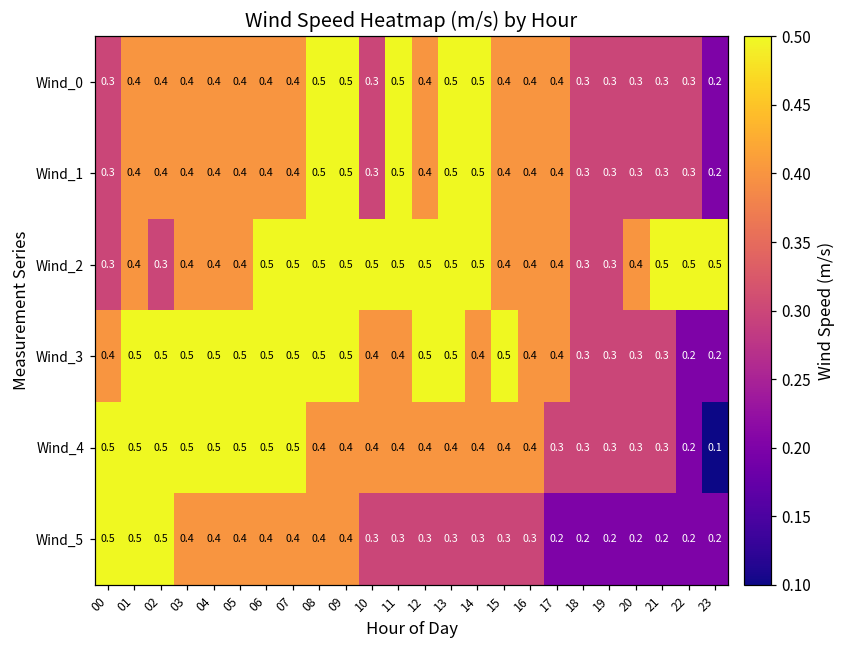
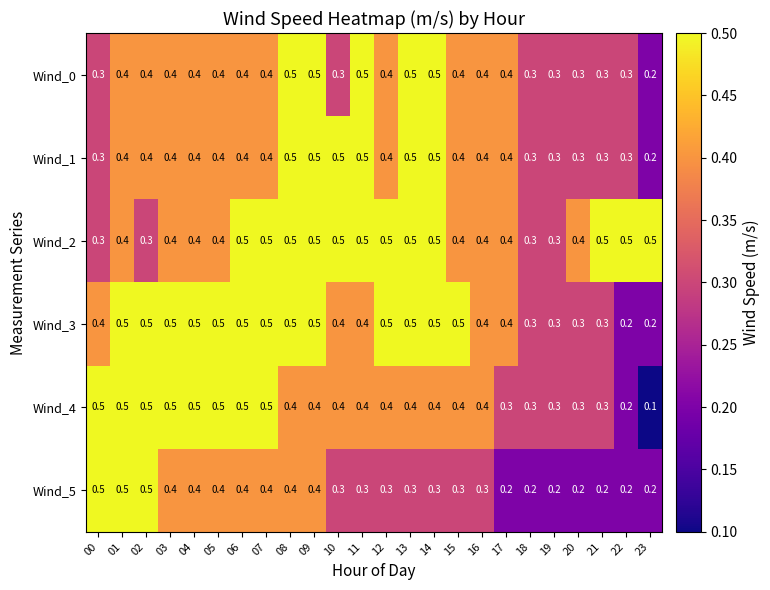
  {
    "Wind_0": {
      "00": 0.3,
      "01": 0.4,
      "02": 0.4,
      "03": 0.4,
      "04": 0.4,
      "05": 0.4,
      "06": 0.4,
      "07": 0.4,
      "08": 0.5,
      "09": 0.5,
      "10": 0.3,
      "11": 0.5,
      "12": 0.4,
      "13": 0.5,
      "14": 0.5,
      "15": 0.4,
      "16": 0.4,
      "17": 0.4,
      "18": 0.3,
      "19": 0.3,
      "20": 0.3,
      "21": 0.3,
      "22": 0.3,
      "23": 0.2
    },
    "Wind_1": {
      "00": 0.3,
      "01": 0.4,
      "02": 0.4,
      "03": 0.4,
      "04": 0.4,
      "05": 0.4,
      "06": 0.4,
      "07": 0.4,
      "08": 0.5,
      "09": 0.5,
-     "10": 0.3,
+     "10": 0.5,
      "11": 0.5,
      "12": 0.4,
      "13": 0.5,
      "14": 0.5,
      "15": 0.4,
      "16": 0.4,
      "17": 0.4,
      "18": 0.3,
      "19": 0.3,
      "20": 0.3,
      "21": 0.3,
      "22": 0.3,
      "23": 0.2
    },
    "Wind_2": {
      "00": 0.3,
      "01": 0.4,
      "02": 0.3,
      "03": 0.4,
      "04": 0.4,
      "05": 0.4,
      "06": 0.5,
      "07": 0.5,
      "08": 0.5,
      "09": 0.5,
      "10": 0.5,
      "11": 0.5,
      "12": 0.5,
      "13": 0.5,
      "14": 0.5,
      "15": 0.4,
      "16": 0.4,
      "17": 0.4,
      "18": 0.3,
      "19": 0.3,
      "20": 0.4,
      "21": 0.5,
      "22": 0.5,
      "23": 0.5
    },
    "Wind_3": {
      "00": 0.4,
      "01": 0.5,
      "02": 0.5,
      "03": 0.5,
      "04": 0.5,
      "05": 0.5,
      "06": 0.5,
      "07": 0.5,
      "08": 0.5,
      "09": 0.5,
      "10": 0.4,
      "11": 0.4,
      "12": 0.5,
      "13": 0.5,
-     "14": 0.4,
+     "14": 0.5,
      "15": 0.5,
      "16": 0.4,
      "17": 0.4,
      "18": 0.3,
      "19": 0.3,
      "20": 0.3,
      "21": 0.3,
      "22": 0.2,
      "23": 0.2
    },
    "Wind_4": {
      "00": 0.5,
      "01": 0.5,
      "02": 0.5,
      "03": 0.5,
      "04": 0.5,
      "05": 0.5,
      "06": 0.5,
      "07": 0.5,
      "08": 0.4,
      "09": 0.4,
      "10": 0.4,
      "11": 0.4,
      "12": 0.4,
      "13": 0.4,
      "14": 0.4,
      "15": 0.4,
      "16": 0.4,
      "17": 0.3,
      "18": 0.3,
      "19": 0.3,
      "20": 0.3,
      "21": 0.3,
      "22": 0.2,
      "23": 0.1
    },
    "Wind_5": {
      "00": 0.5,
      "01": 0.5,
      "02": 0.5,
      "03": 0.4,
      "04": 0.4,
      "05": 0.4,
      "06": 0.4,
      "07": 0.4,
      "08": 0.4,
      "09": 0.4,
      "10": 0.3,
      "11": 0.3,
      "12": 0.3,
      "13": 0.3,
      "14": 0.3,
      "15": 0.3,
      "16": 0.3,
      "17": 0.2,
      "18": 0.2,
      "19": 0.2,
      "20": 0.2,
      "21": 0.2,
      "22": 0.2,
      "23": 0.2
    }
  }
